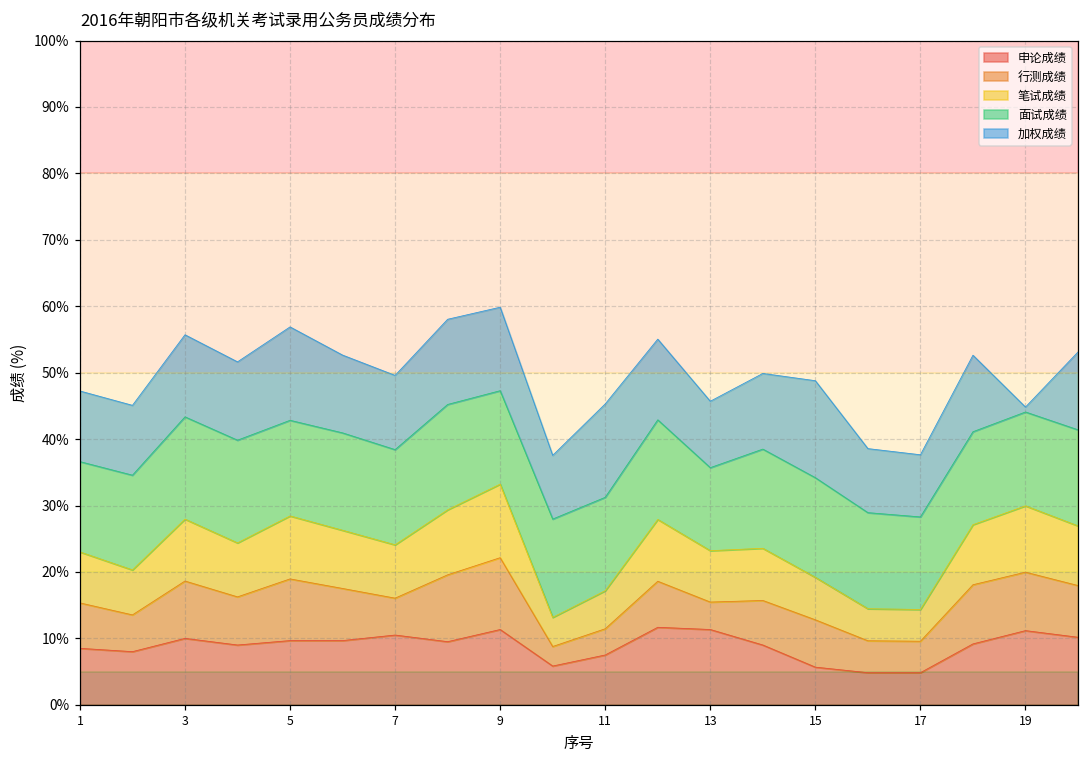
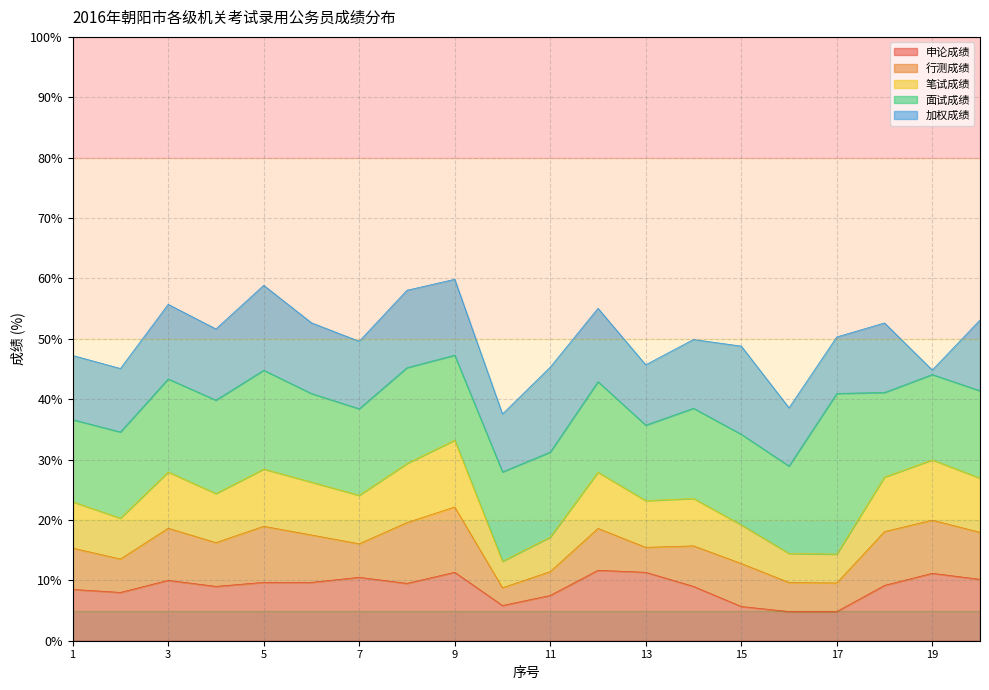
  {
    "笔试成绩": {
      "1": "8%",
      "3": "9%",
      "5": "9%",
      "7": "8%",
      "9": "11%",
      "11": "6%",
      "13": "8%",
      "15": "6%",
      "17": "5%",
      "19": "10%"
    },
    "面试成绩": {
      "1": "14%",
      "3": "15%",
-     "5": "14%",
+     "5": "16%",
      "7": "14%",
      "9": "14%",
      "11": "14%",
      "13": "13%",
      "15": "15%",
-     "17": "14%",
+     "17": "27%",
      "19": "14%"
    },
    "加权成绩": {
      "1": "11%",
      "3": "12%",
      "5": "14%",
      "7": "11%",
      "9": "13%",
      "11": "14%",
      "13": "10%",
      "15": "15%",
      "17": "9%",
      "19": "1%"
    }
  }
